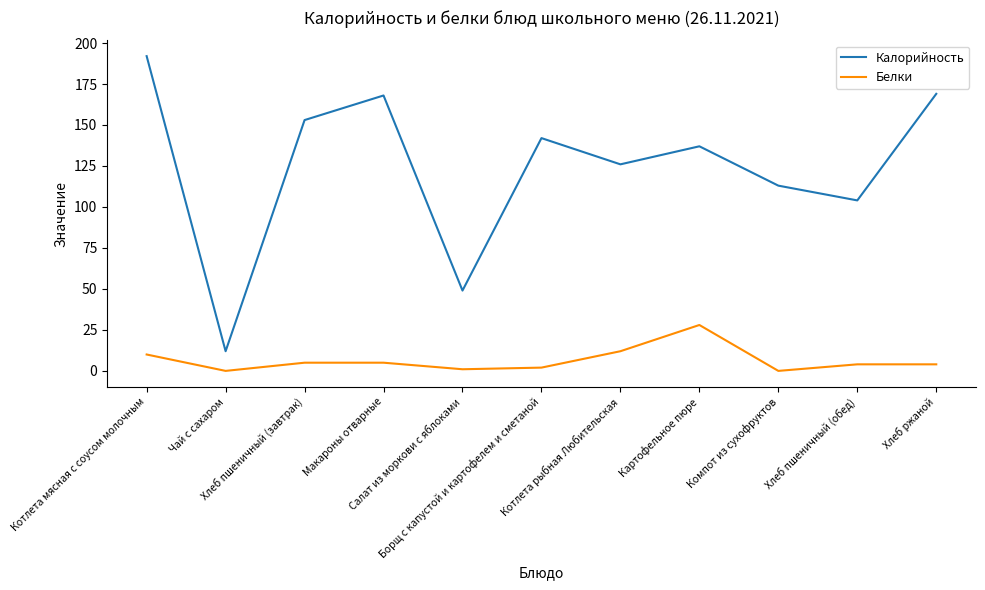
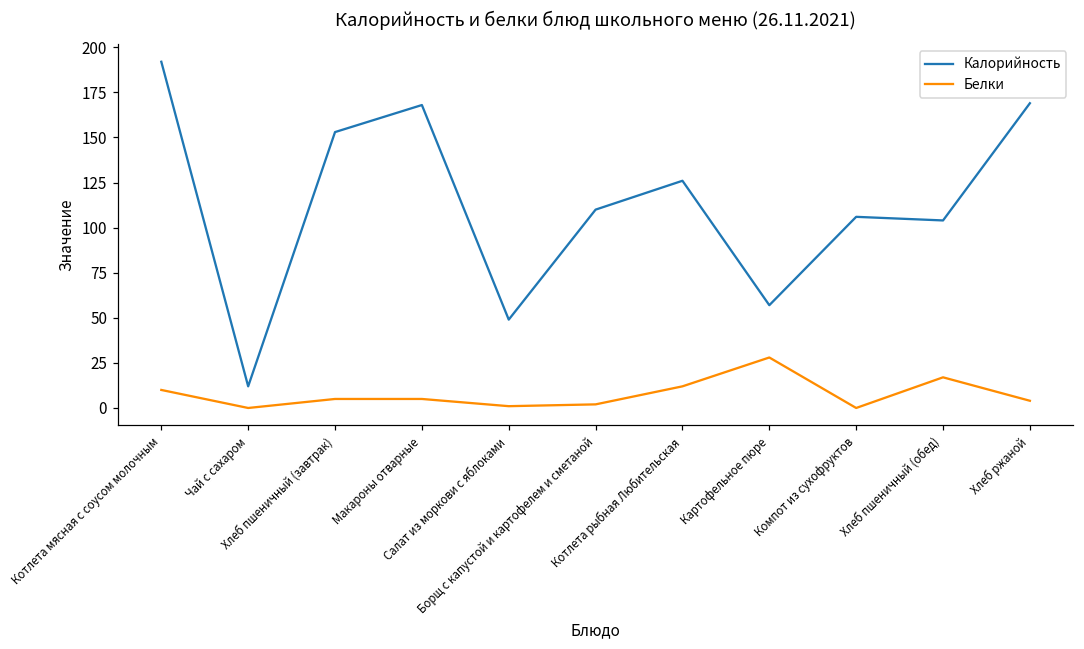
  {
    "Калорийность": {
      "Котлета мясная с соусом молочным": 192,
      "Чай с сахаром": 12,
      "Хлеб пшеничный (завтрак)": 153,
      "Макароны отварные": 168,
      "Салат из моркови с яблоками": 49,
-     "Борщ с капустой и картофелем и сметаной": 142,
+     "Борщ с капустой и картофелем и сметаной": 110,
      "Котлета рыбная Любительская": 126,
-     "Картофельное пюре": 137,
-     "Компот из сухофруктов": 113,
+     "Картофельное пюре": 57,
+     "Компот из сухофруктов": 106,
      "Хлеб пшеничный (обед)": 104,
      "Хлеб ржаной": 169
    },
    "Белки": {
      "Котлета мясная с соусом молочным": 10,
      "Чай с сахаром": 0,
      "Хлеб пшеничный (завтрак)": 5,
      "Макароны отварные": 5,
      "Салат из моркови с яблоками": 1,
      "Борщ с капустой и картофелем и сметаной": 2,
      "Котлета рыбная Любительская": 12,
      "Картофельное пюре": 28,
      "Компот из сухофруктов": 0,
-     "Хлеб пшеничный (обед)": 4,
+     "Хлеб пшеничный (обед)": 17,
      "Хлеб ржаной": 4
    }
  }
